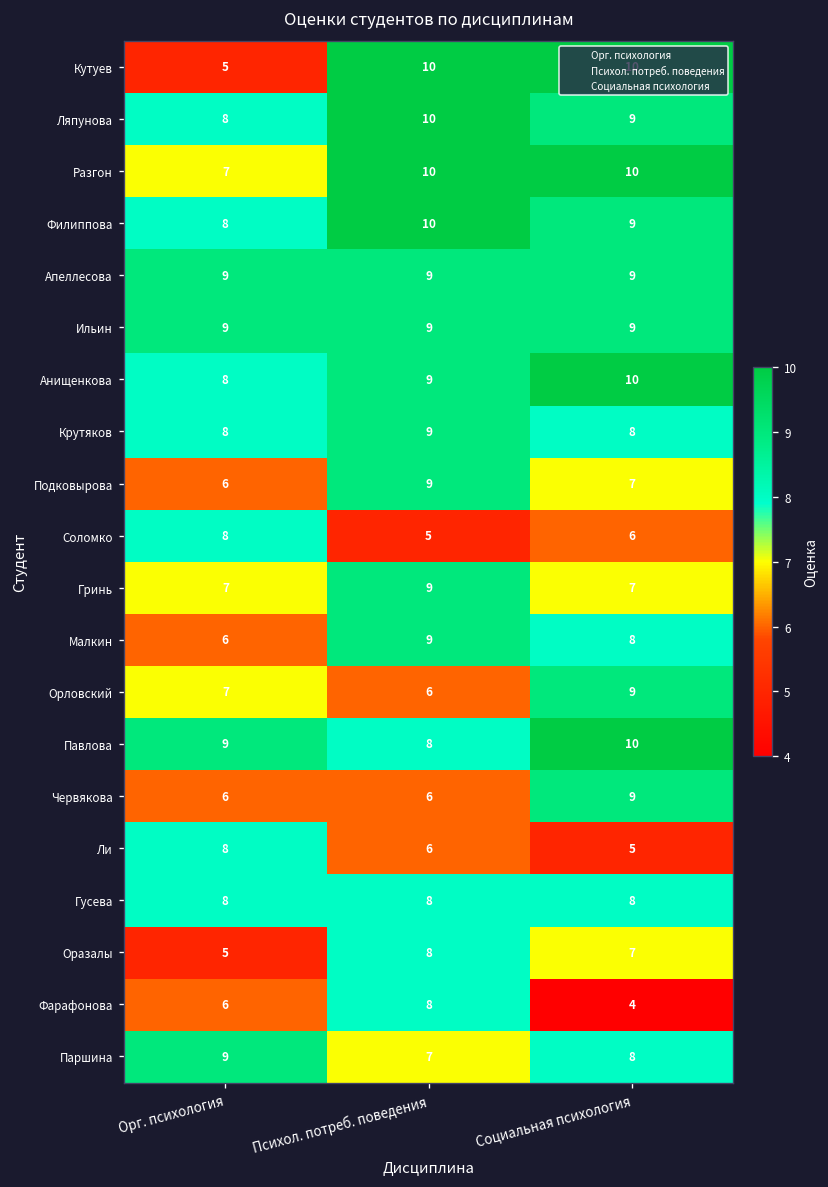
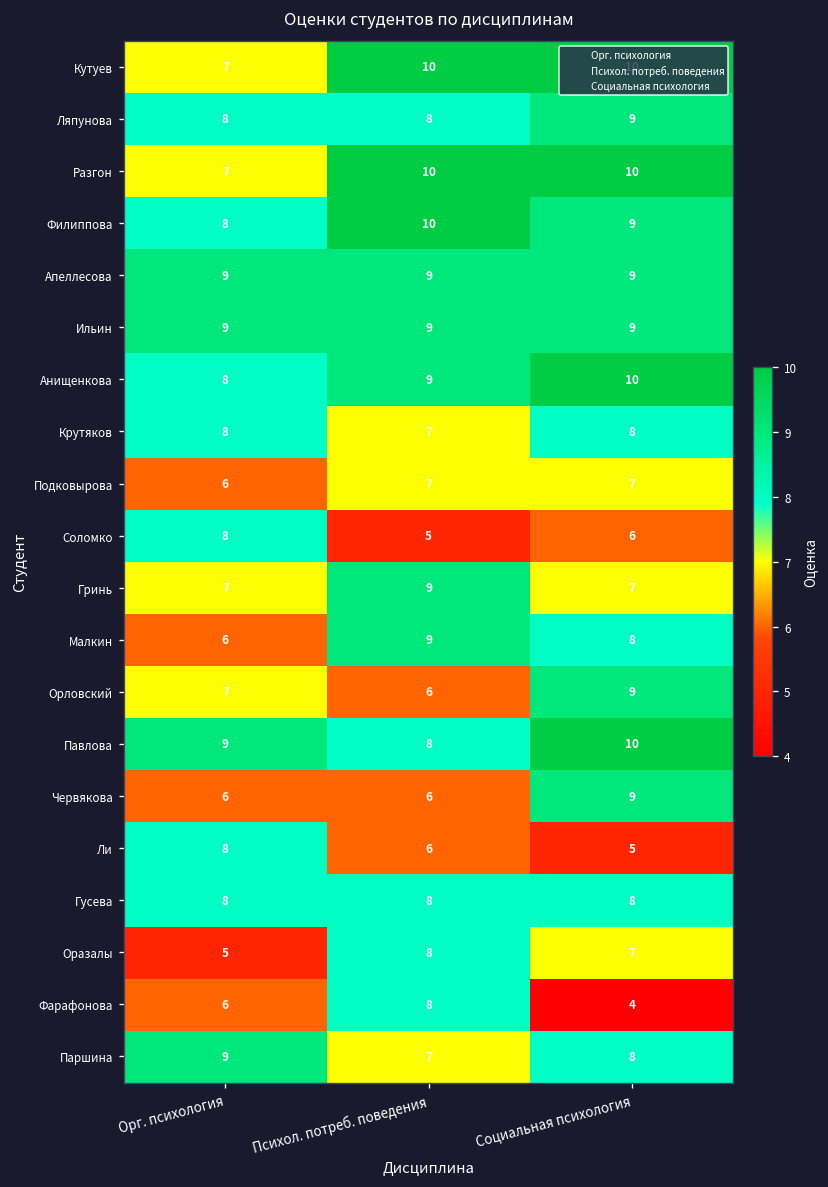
  {
    "Кутуев": {
-     "Орг. психология": 5
+     "Орг. психология": 7
    },
    "Ляпунова": {
-     "Психол. потреб. поведения": 10
+     "Психол. потреб. поведения": 8
    },
    "Крутяков": {
-     "Психол. потреб. поведения": 9
+     "Психол. потреб. поведения": 7
    },
    "Подковырова": {
-     "Психол. потреб. поведения": 9
+     "Психол. потреб. поведения": 7
    }
  }
